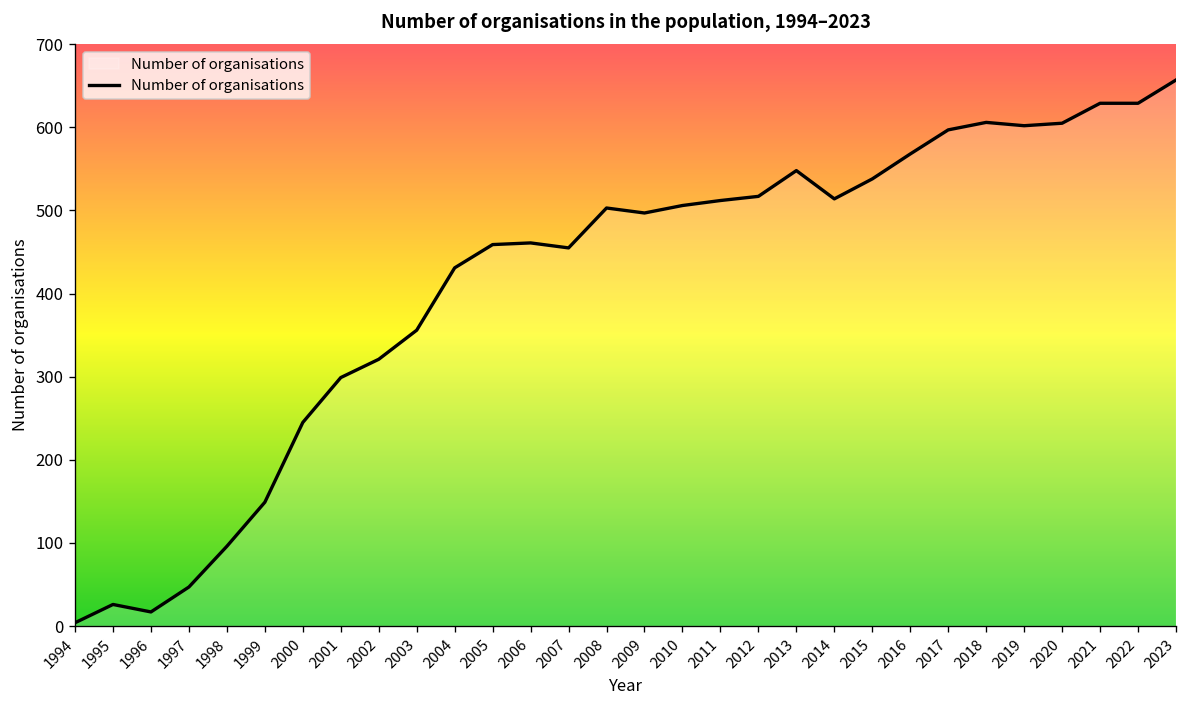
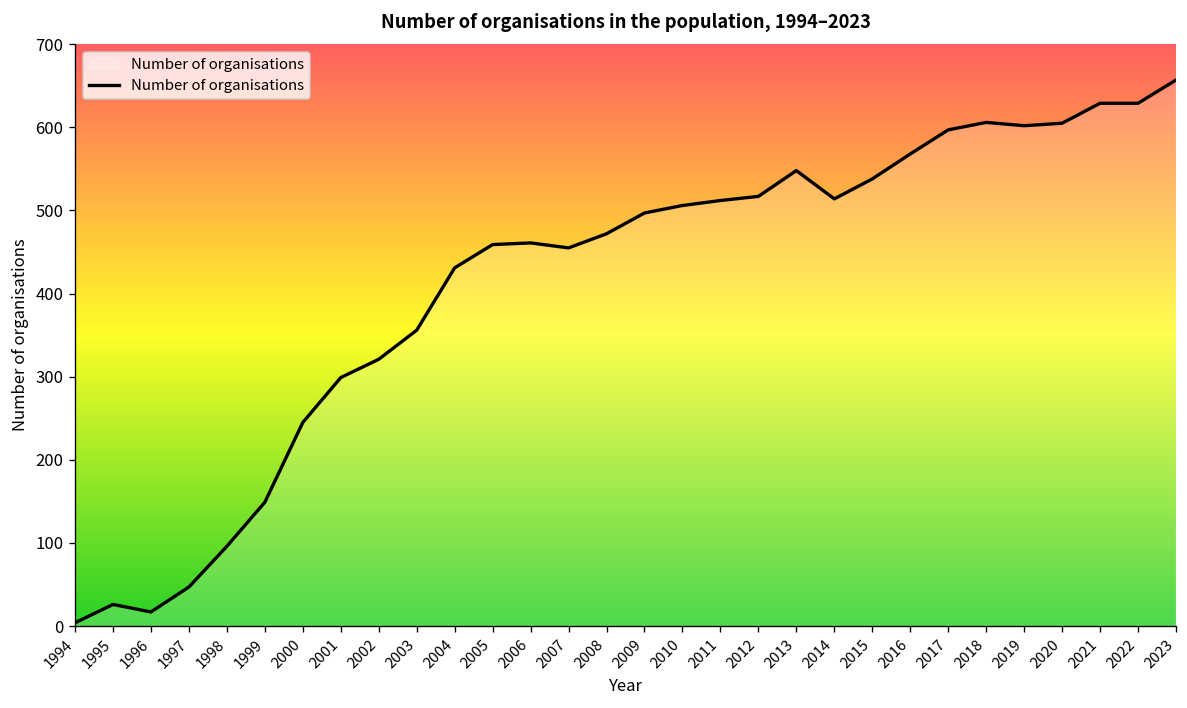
  {
    "1994": 0,
    "1995": 30,
    "1996": 20,
    "1997": 50,
    "1998": 100,
    "1999": 150,
    "2000": 250,
    "2001": 300,
    "2002": 320,
    "2003": 360,
    "2004": 430,
    "2005": 460,
    "2006": 460,
    "2007": 460,
-   "2008": 500,
+   "2008": 470,
    "2009": 500,
    "2010": 510,
    "2011": 510,
    "2012": 520,
    "2013": 550,
    "2014": 510,
    "2015": 540,
    "2016": 570,
    "2017": 600,
    "2018": 610,
    "2019": 600,
    "2020": 610,
    "2021": 630,
    "2022": 630,
    "2023": 660
  }
